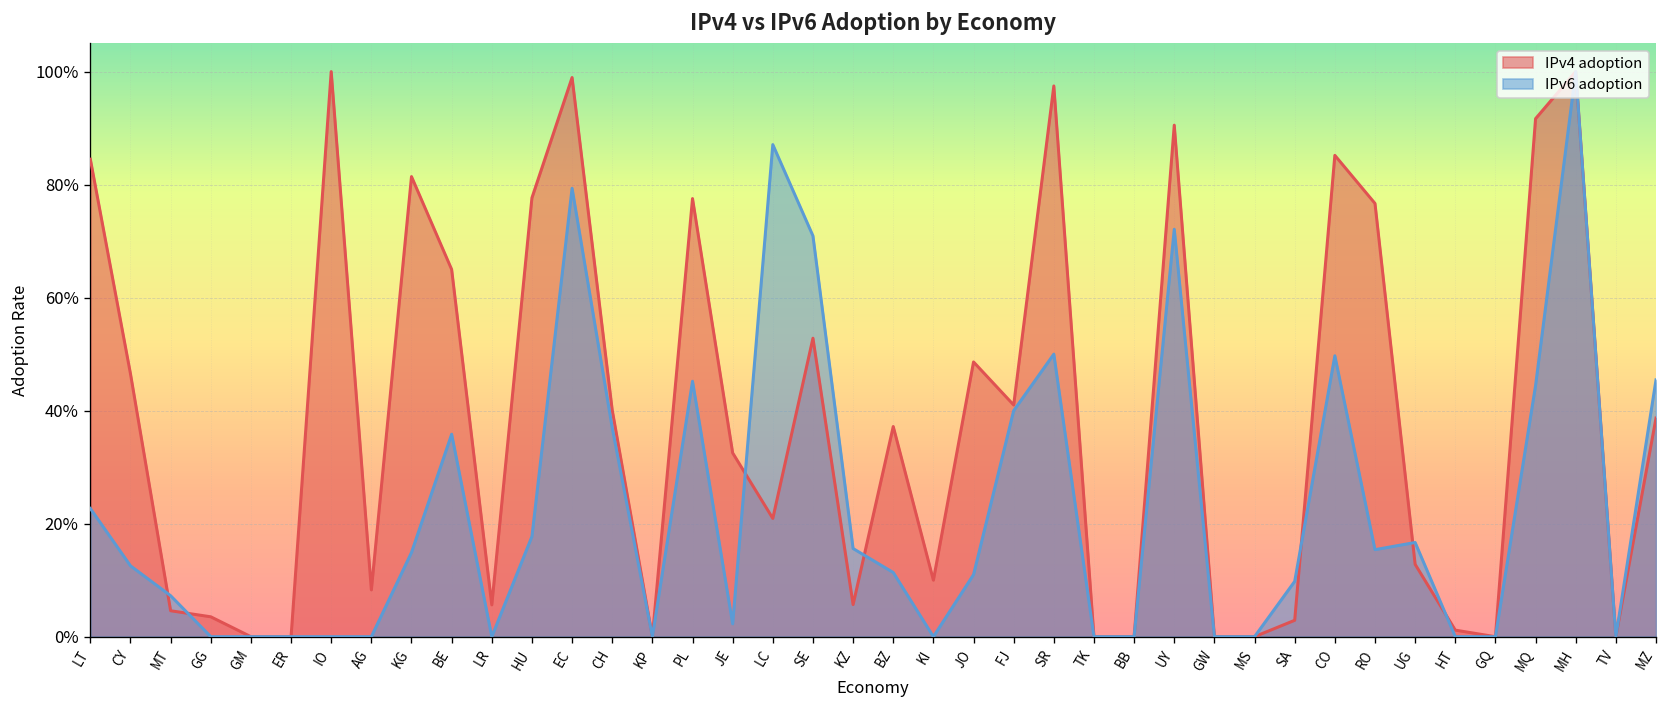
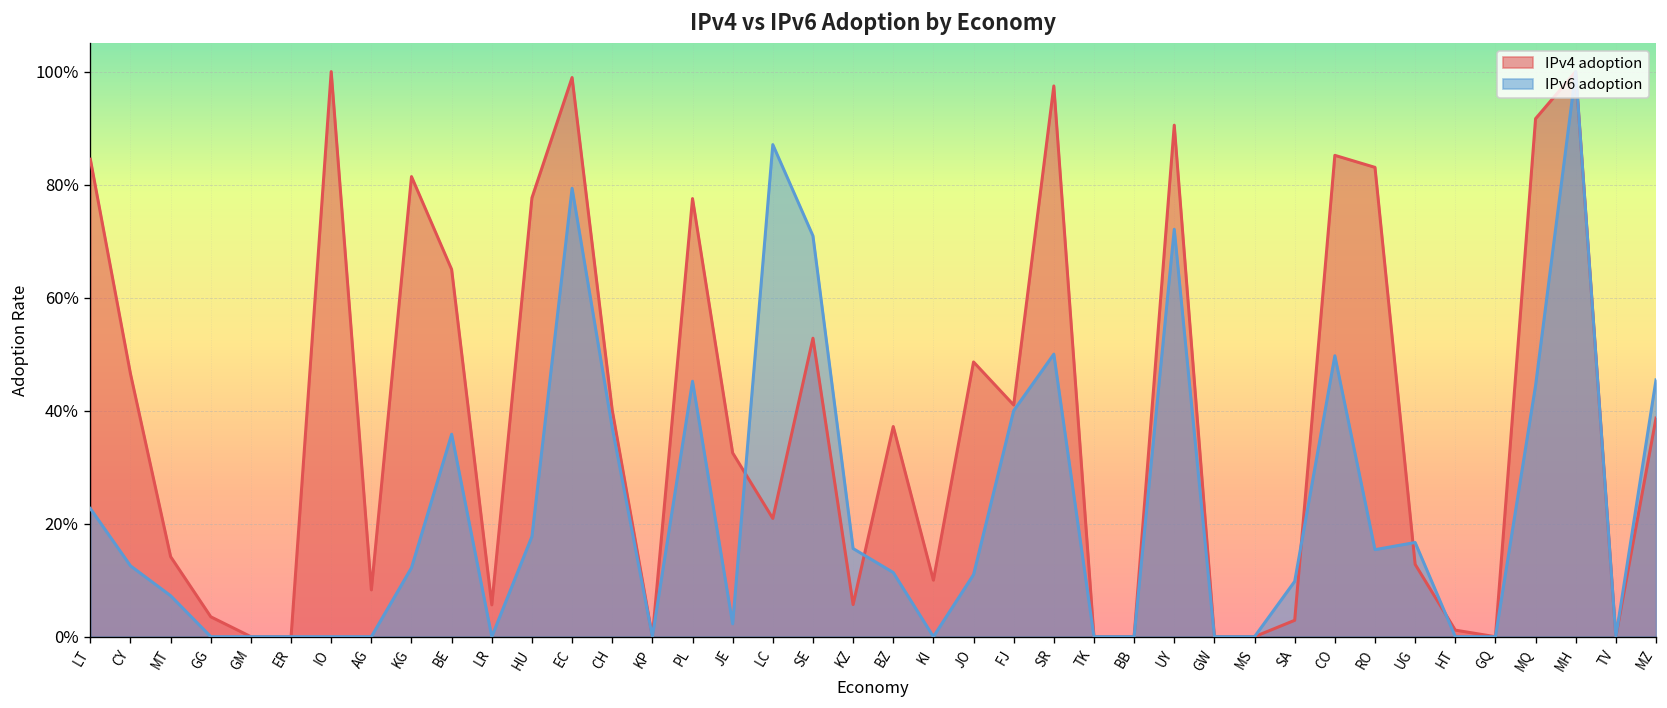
  {
    "IPv4 adoption": {
      "LT": "85%",
      "CY": "47%",
-     "MT": "5%",
+     "MT": "14%",
      "GG": "4%",
      "IO": "100%",
      "AG": "8%",
      "KG": "81%",
      "BE": "65%",
      "LR": "6%",
      "HU": "78%",
      "EC": "99%",
      "CH": "40%",
      "PL": "78%",
      "JE": "33%",
      "LC": "21%",
      "SE": "53%",
      "KZ": "6%",
      "BZ": "37%",
      "KI": "10%",
      "JO": "49%",
      "FJ": "41%",
      "SR": "97%",
      "UY": "91%",
      "SA": "3%",
      "CO": "85%",
-     "RO": "77%",
+     "RO": "83%",
      "UG": "13%",
      "HT": "1%",
      "MQ": "92%",
      "MZ": "39%"
    },
    "IPv6 adoption": {
      "LT": "23%",
      "CY": "13%",
      "MT": "7%",
      "GG": "0%",
      "IO": "0%",
      "AG": "0%",
-     "KG": "15%",
+     "KG": "12%",
      "BE": "36%",
      "LR": "0%",
      "HU": "18%",
      "EC": "79%",
      "CH": "37%",
      "PL": "45%",
      "JE": "2%",
      "LC": "87%",
      "SE": "71%",
      "KZ": "16%",
      "BZ": "11%",
      "KI": "0%",
      "JO": "11%",
      "FJ": "40%",
      "SR": "50%",
      "UY": "72%",
      "SA": "10%",
      "CO": "50%",
      "RO": "15%",
      "UG": "17%",
      "HT": "0%",
      "MQ": "44%",
      "MZ": "45%"
    }
  }
